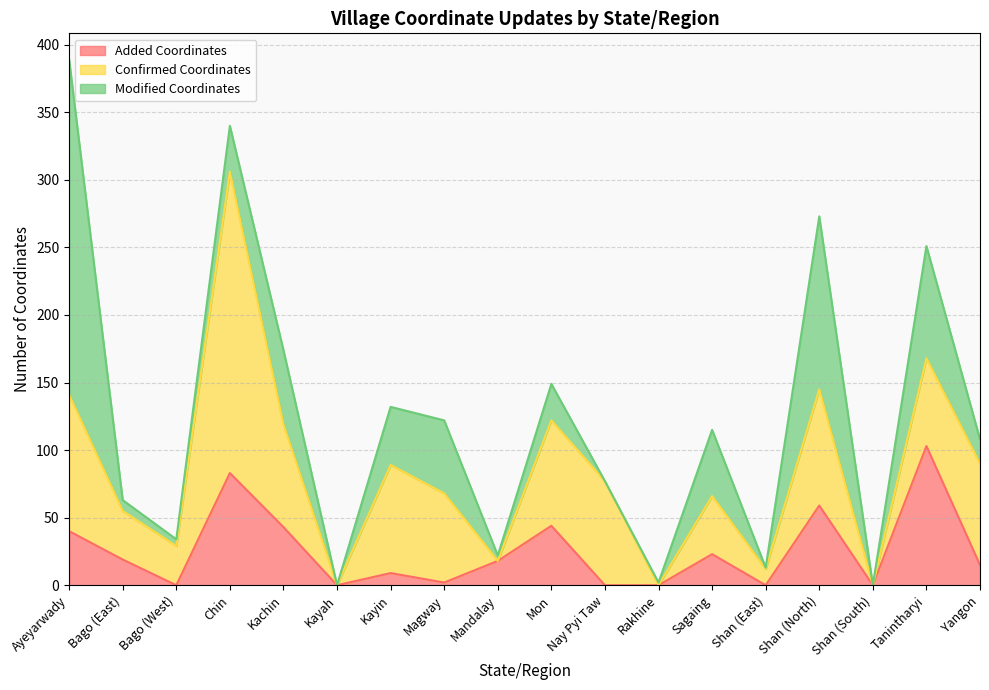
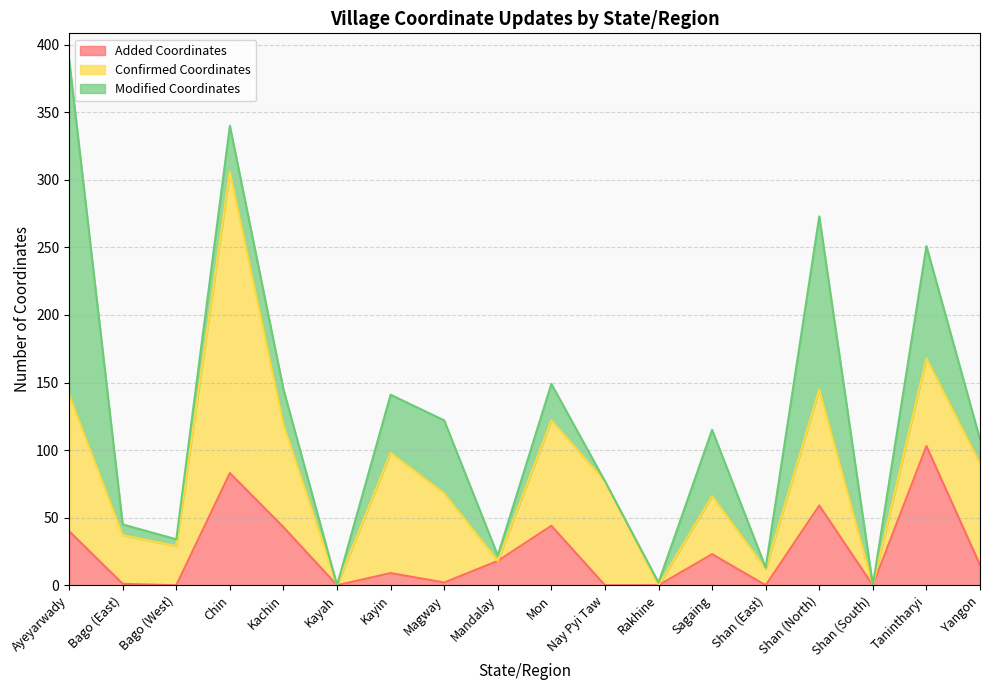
  {
    "Added Coordinates": {
      "Ayeyarwady": 40,
-     "Bago (East)": 19,
+     "Bago (East)": 1,
      "Bago (West)": 0,
      "Chin": 83,
      "Kachin": 43,
      "Kayin": 9,
      "Magway": 2,
      "Mon": 44,
      "Nay Pyi Taw": 0,
      "Sagaing": 23,
      "Shan (East)": 0,
      "Shan (North)": 59,
      "Tanintharyi": 103,
      "Yangon": 15
    },
    "Confirmed Coordinates": {
      "Ayeyarwady": 101,
      "Bago (East)": 36,
      "Bago (West)": 29,
      "Chin": 223,
      "Kachin": 76,
-     "Kayin": 80,
+     "Kayin": 89,
      "Magway": 66,
      "Mon": 78,
      "Sagaing": 43,
      "Shan (North)": 86,
      "Tanintharyi": 65,
      "Yangon": 75
    },
    "Modified Coordinates": {
      "Ayeyarwady": 248,
      "Bago (East)": 8,
      "Bago (West)": 5,
      "Chin": 34,
-     "Kachin": 55,
+     "Kachin": 26,
      "Kayin": 43,
      "Magway": 54,
      "Mandalay": 4,
      "Mon": 27,
      "Rakhine": 2,
      "Sagaing": 49,
      "Shan (North)": 128,
      "Tanintharyi": 83,
      "Yangon": 18
    }
  }
